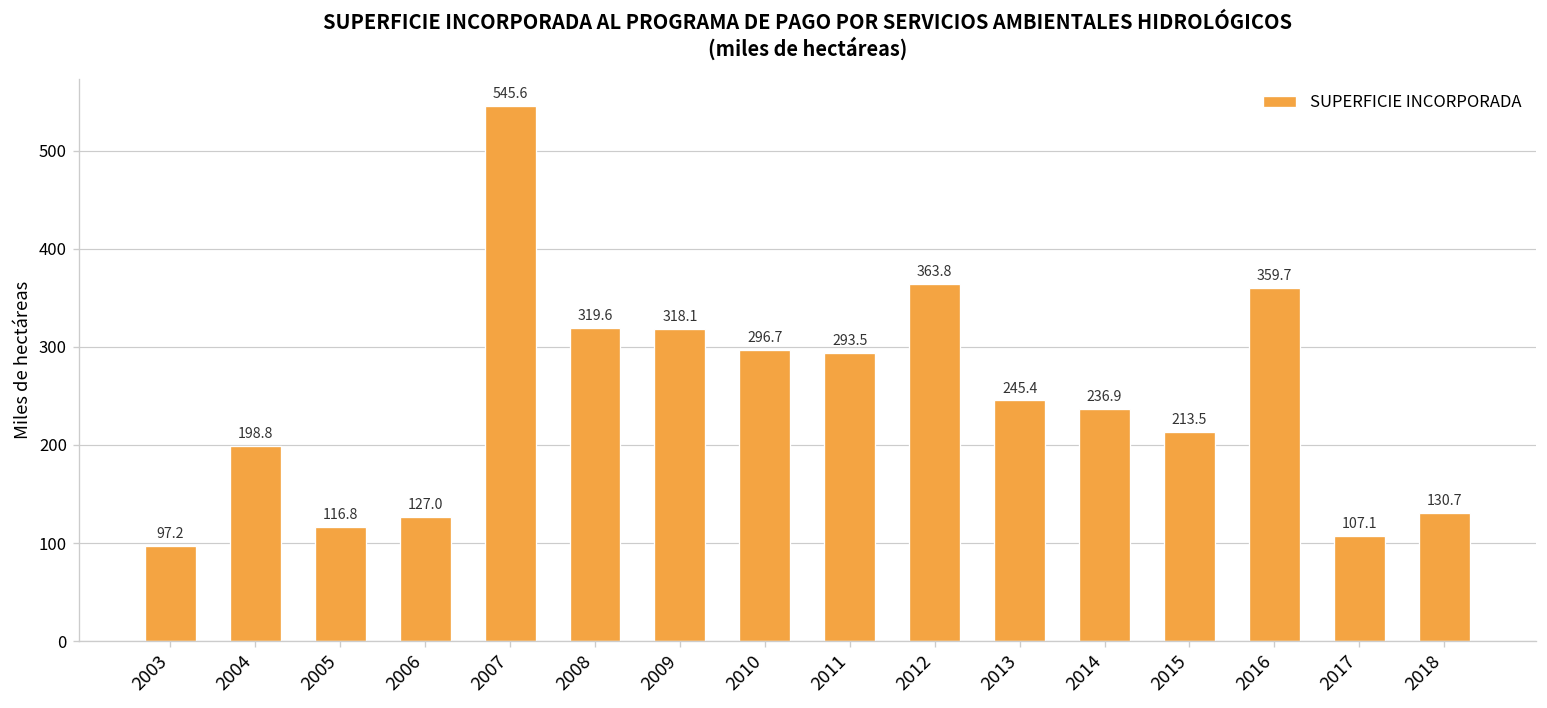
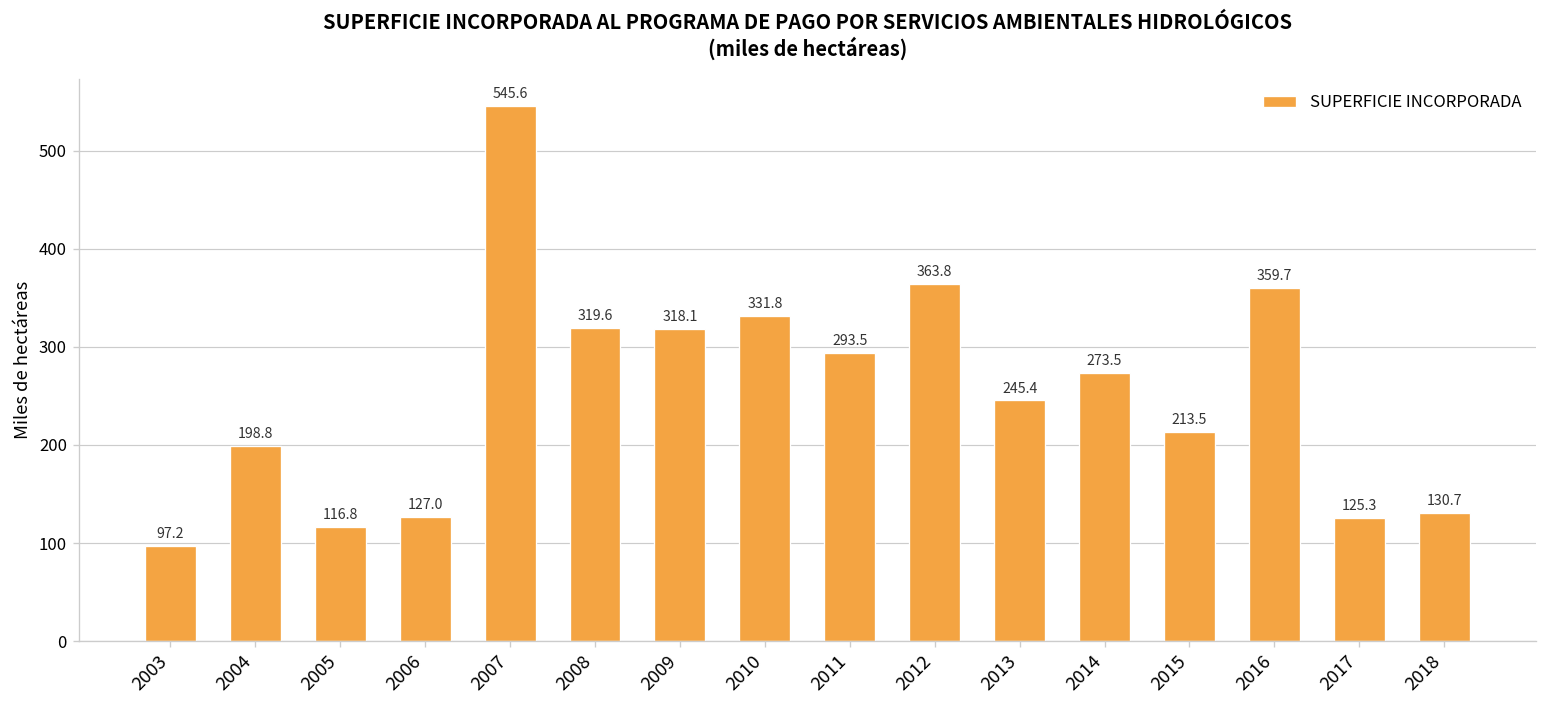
  {
    "2003": 97.2,
    "2004": 198.8,
    "2005": 116.8,
    "2006": 127.0,
    "2007": 545.6,
    "2008": 319.6,
    "2009": 318.1,
-   "2010": 296.7,
+   "2010": 331.8,
    "2011": 293.5,
    "2012": 363.8,
    "2013": 245.4,
-   "2014": 236.9,
+   "2014": 273.5,
    "2015": 213.5,
    "2016": 359.7,
-   "2017": 107.1,
+   "2017": 125.3,
    "2018": 130.7
  }
